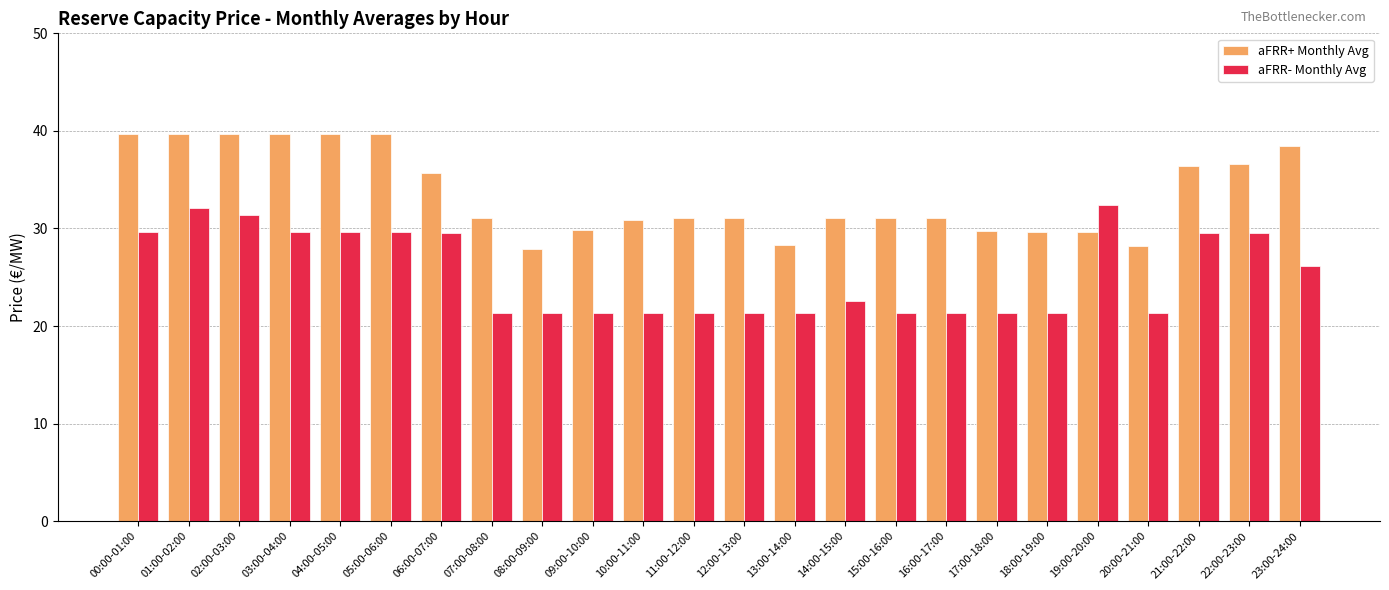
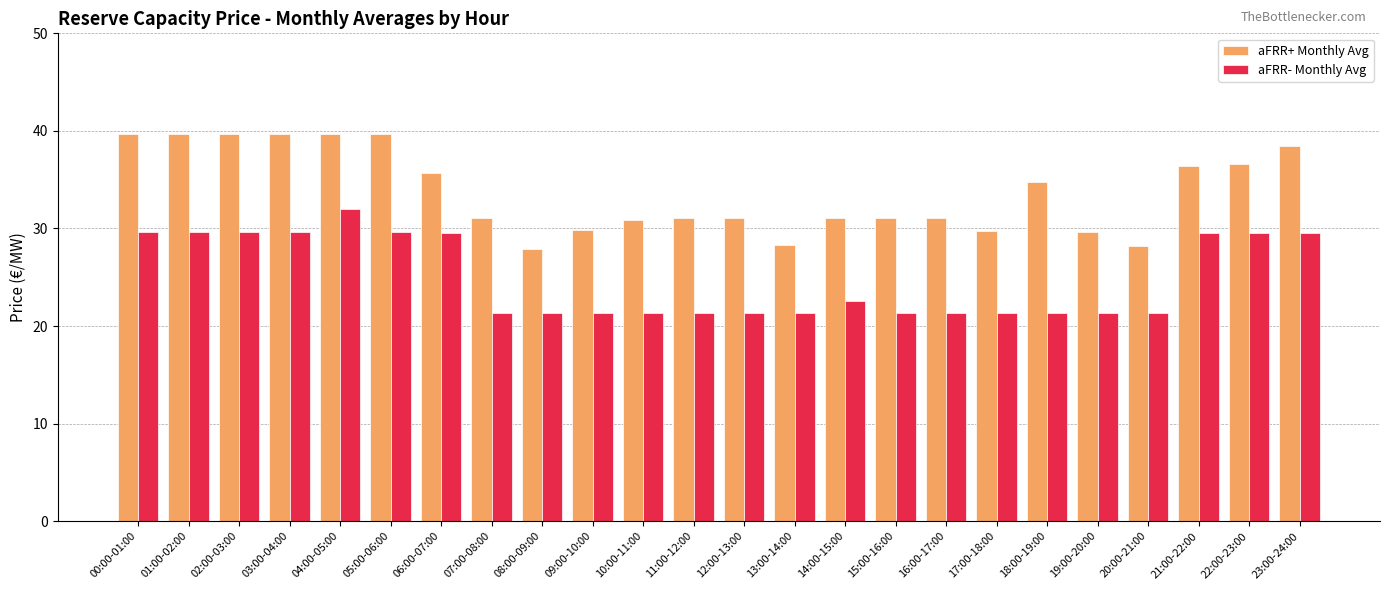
  {
    "aFRR+ Monthly Avg": {
      "00:00-01:00": 40,
      "01:00-02:00": 40,
      "02:00-03:00": 40,
      "03:00-04:00": 40,
      "04:00-05:00": 40,
      "05:00-06:00": 40,
      "06:00-07:00": 36,
      "07:00-08:00": 31,
      "08:00-09:00": 28,
      "09:00-10:00": 30,
      "10:00-11:00": 31,
      "11:00-12:00": 31,
      "12:00-13:00": 31,
      "13:00-14:00": 28,
      "14:00-15:00": 31,
      "15:00-16:00": 31,
      "16:00-17:00": 31,
      "17:00-18:00": 30,
-     "18:00-19:00": 30,
+     "18:00-19:00": 35,
      "19:00-20:00": 30,
      "20:00-21:00": 28,
      "21:00-22:00": 36,
      "22:00-23:00": 37,
      "23:00-24:00": 38
    },
    "aFRR- Monthly Avg": {
      "00:00-01:00": 30,
-     "01:00-02:00": 32,
-     "02:00-03:00": 31,
+     "01:00-02:00": 30,
+     "02:00-03:00": 30,
      "03:00-04:00": 30,
-     "04:00-05:00": 30,
+     "04:00-05:00": 32,
      "05:00-06:00": 30,
      "06:00-07:00": 30,
      "07:00-08:00": 21,
      "08:00-09:00": 21,
      "09:00-10:00": 21,
      "10:00-11:00": 21,
      "11:00-12:00": 21,
      "12:00-13:00": 21,
      "13:00-14:00": 21,
      "14:00-15:00": 23,
      "15:00-16:00": 21,
      "16:00-17:00": 21,
      "17:00-18:00": 21,
      "18:00-19:00": 21,
-     "19:00-20:00": 32,
+     "19:00-20:00": 21,
      "20:00-21:00": 21,
      "21:00-22:00": 30,
      "22:00-23:00": 30,
-     "23:00-24:00": 26
+     "23:00-24:00": 30
    }
  }
